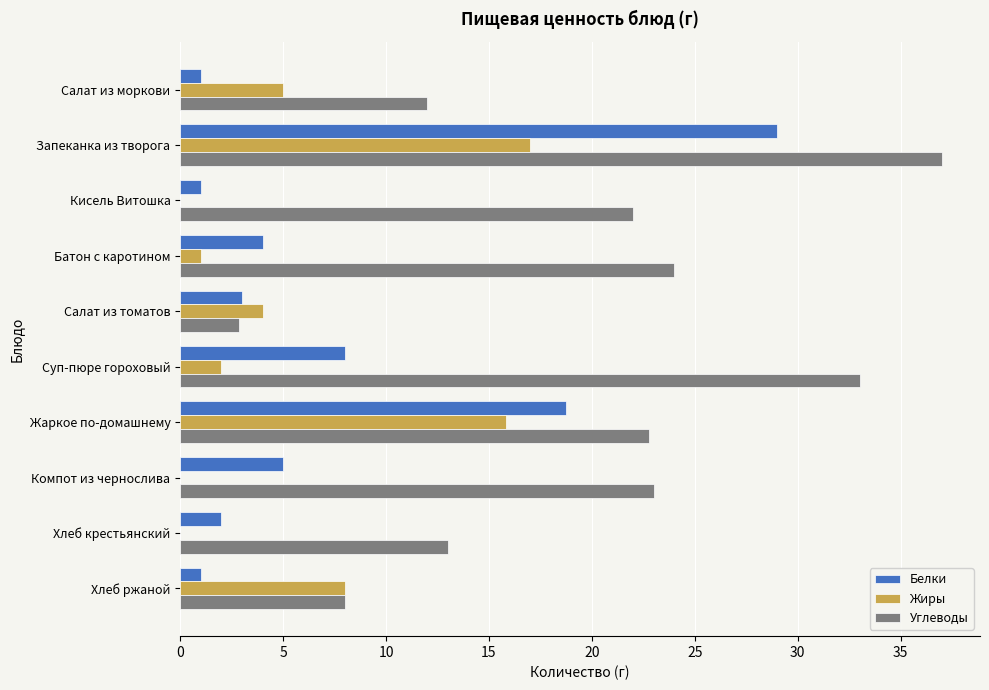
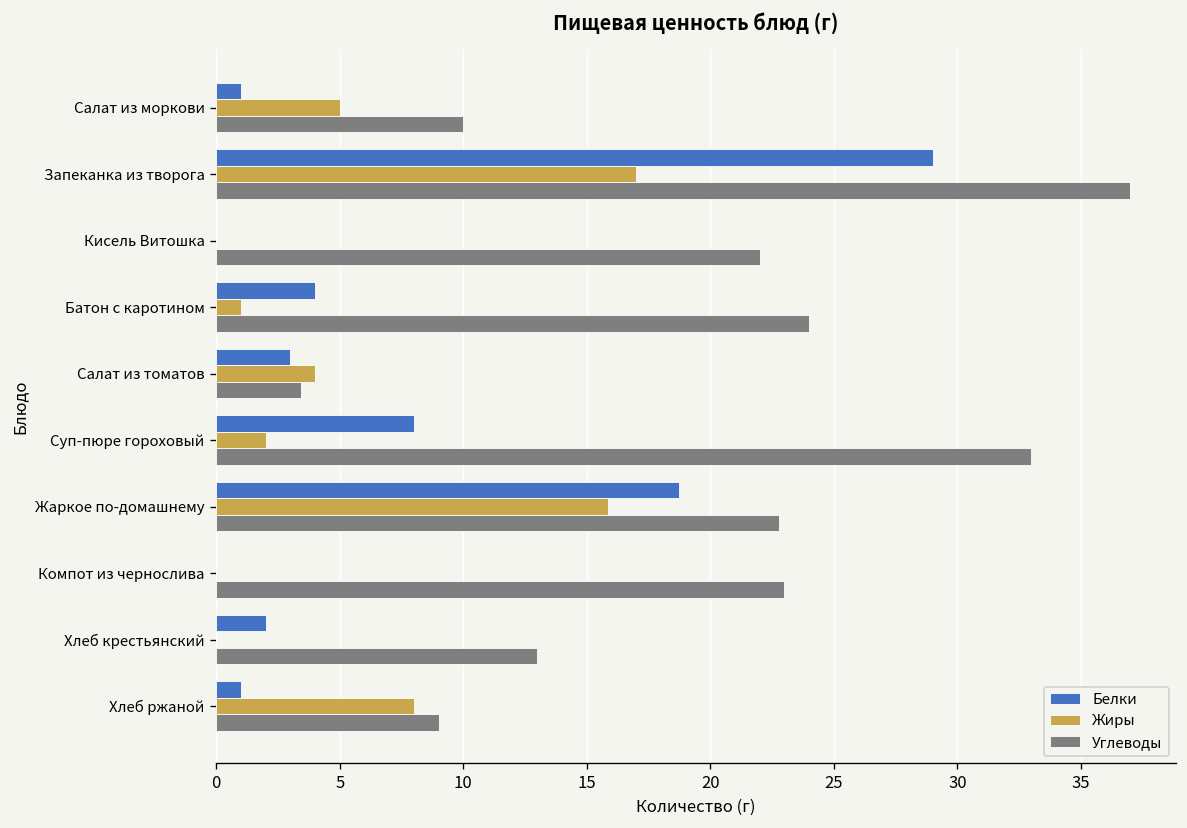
  {
    "Белки": {
      "Салат из моркови": 1,
      "Запеканка из творога": 29,
-     "Кисель Витошка": 1,
+     "Кисель Витошка": 0,
      "Батон с каротином": 4,
      "Салат из томатов": 3,
      "Суп-пюре гороховый": 8,
      "Жаркое по-домашнему": 18.8,
-     "Компот из чернослива": 5,
+     "Компот из чернослива": 0,
      "Хлеб крестьянский": 2,
      "Хлеб ржаной": 1
    },
    "Жиры": {
      "Салат из моркови": 5.0,
      "Запеканка из творога": 17.0,
      "Кисель Витошка": 0.0,
      "Батон с каротином": 1.0,
      "Салат из томатов": 4.0,
      "Суп-пюре гороховый": 2.0,
      "Жаркое по-домашнему": 15.9,
      "Компот из чернослива": 0.0,
      "Хлеб крестьянский": 0.0,
      "Хлеб ржаной": 8.0
    },
    "Углеводы": {
-     "Салат из моркови": 12,
+     "Салат из моркови": 10,
      "Запеканка из творога": 37.0,
      "Кисель Витошка": 22.0,
      "Батон с каротином": 24.0,
-     "Салат из томатов": 2.9,
+     "Салат из томатов": 3.5,
      "Суп-пюре гороховый": 33.0,
      "Жаркое по-домашнему": 22.8,
      "Компот из чернослива": 23.0,
      "Хлеб крестьянский": 13.0,
-     "Хлеб ржаной": 8
+     "Хлеб ржаной": 9
    }
  }
